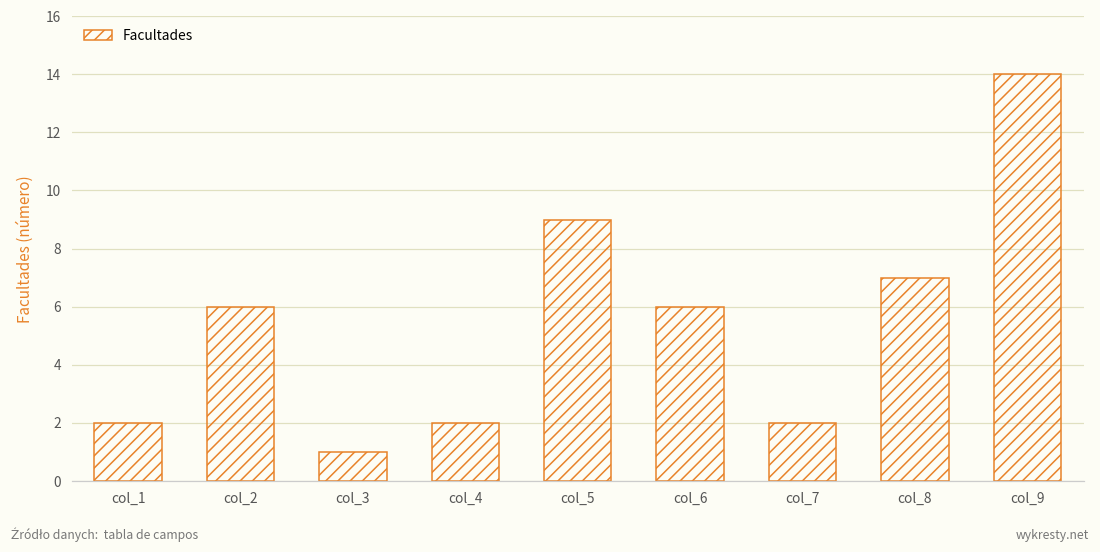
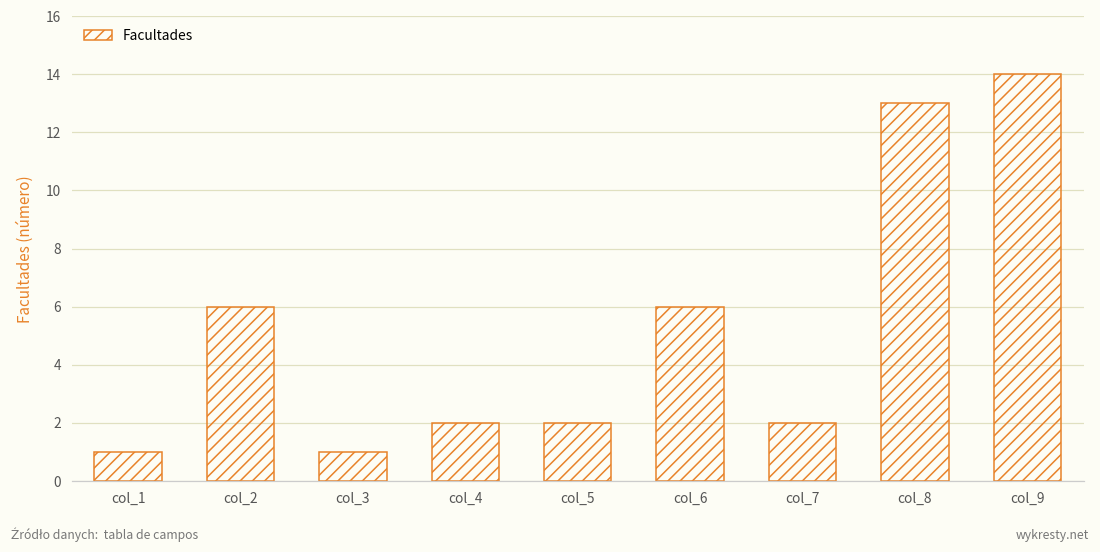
  {
-   "col_1": 2,
+   "col_1": 1,
    "col_2": 6,
    "col_3": 1,
    "col_4": 2,
-   "col_5": 9,
+   "col_5": 2,
    "col_6": 6,
    "col_7": 2,
-   "col_8": 7,
+   "col_8": 13,
    "col_9": 14
  }
